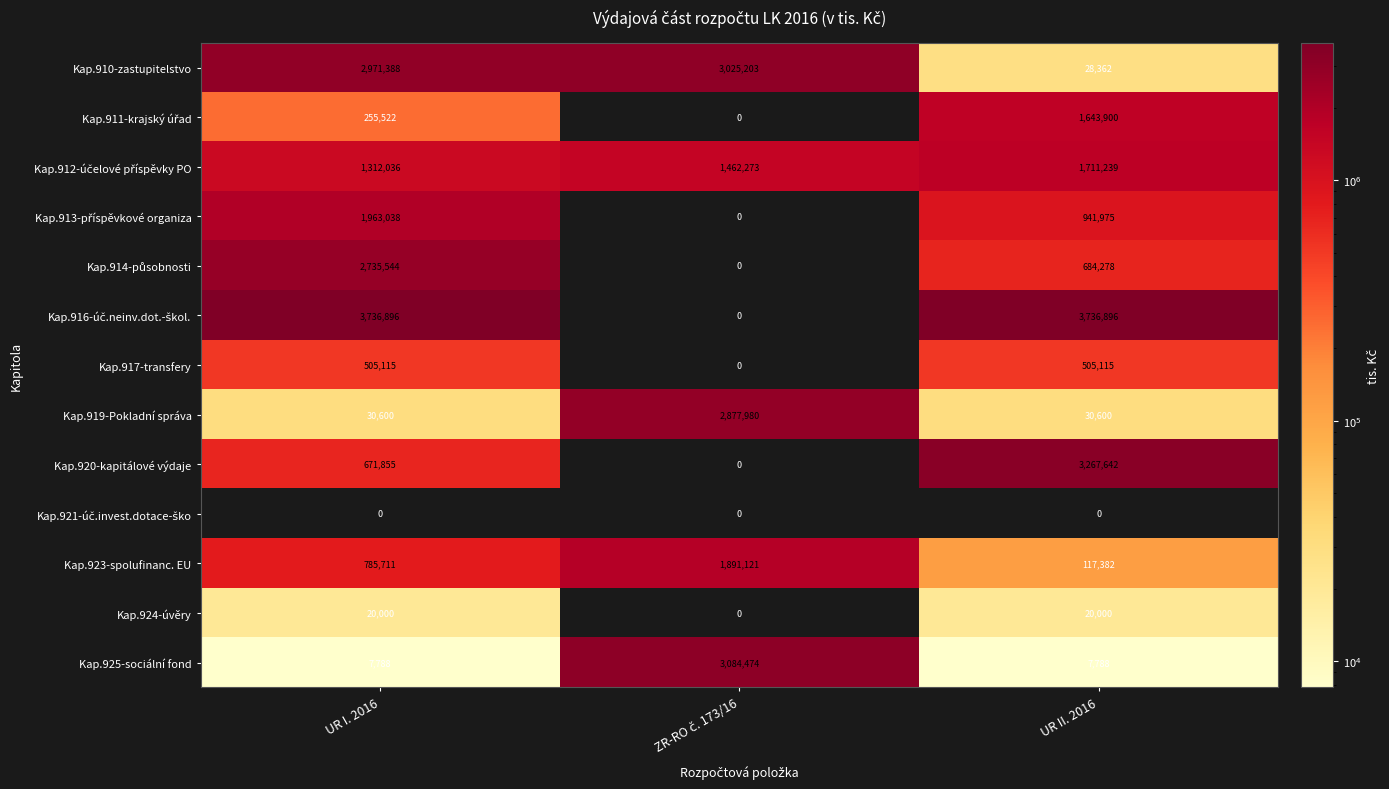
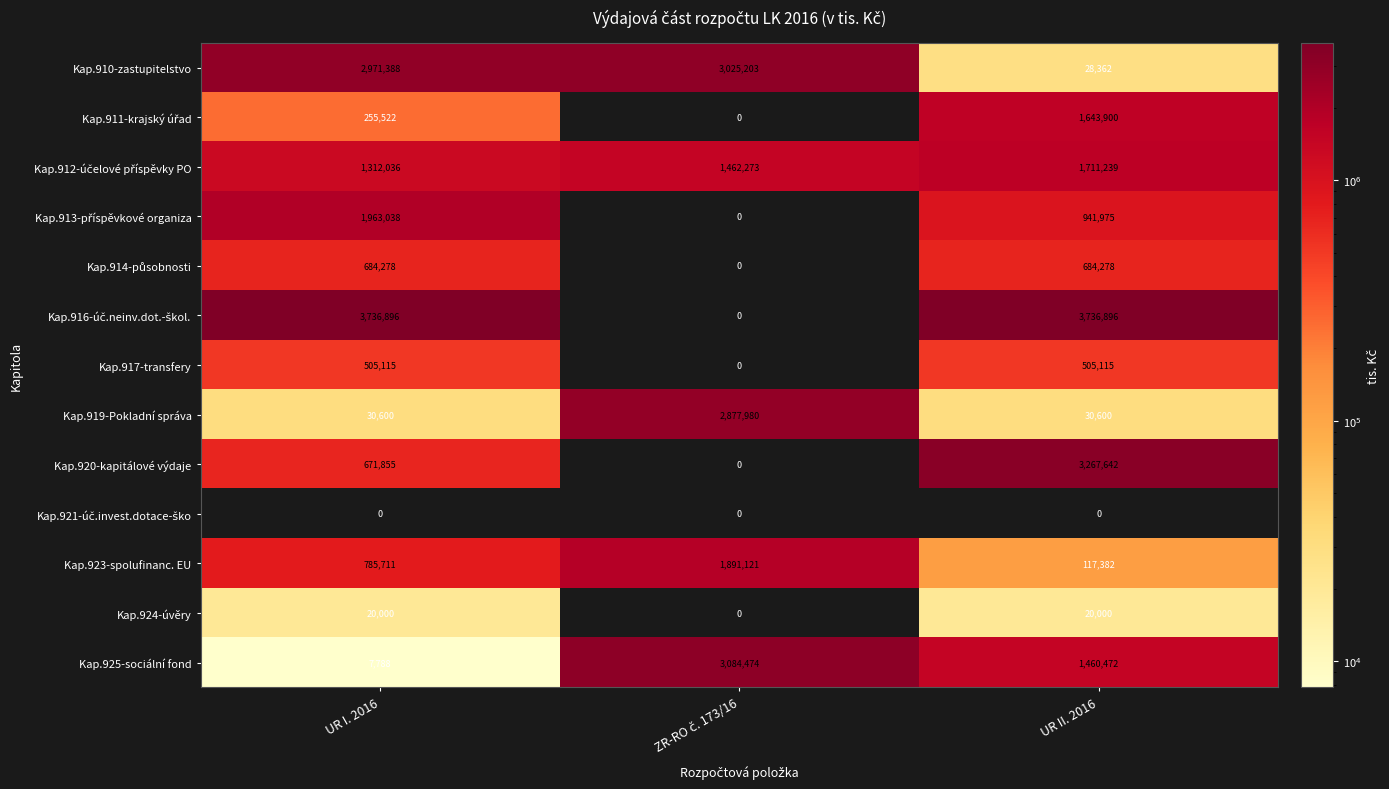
  {
    "Kap.910-zastupitelstvo": {
      "UR I. 2016": "2,971,388",
      "ZR-RO č. 173/16": "3,025,203",
      "UR II. 2016": "28,362"
    },
    "Kap.911-krajský úřad": {
      "UR I. 2016": "255,522",
      "ZR-RO č. 173/16": "0",
      "UR II. 2016": "1,643,900"
    },
    "Kap.912-účelové příspěvky PO": {
      "UR I. 2016": "1,312,036",
      "ZR-RO č. 173/16": "1,462,273",
      "UR II. 2016": "1,711,239"
    },
    "Kap.913-příspěvkové organiza": {
      "UR I. 2016": "1,963,038",
      "ZR-RO č. 173/16": "0",
      "UR II. 2016": "941,975"
    },
    "Kap.914-působnosti": {
-     "UR I. 2016": "2,735,544",
+     "UR I. 2016": "684,278",
      "ZR-RO č. 173/16": "0",
      "UR II. 2016": "684,278"
    },
    "Kap.916-úč.neinv.dot.-škol.": {
      "UR I. 2016": "3,736,896",
      "ZR-RO č. 173/16": "0",
      "UR II. 2016": "3,736,896"
    },
    "Kap.917-transfery": {
      "UR I. 2016": "505,115",
      "ZR-RO č. 173/16": "0",
      "UR II. 2016": "505,115"
    },
    "Kap.919-Pokladní správa": {
      "UR I. 2016": "30,600",
      "ZR-RO č. 173/16": "2,877,980",
      "UR II. 2016": "30,600"
    },
    "Kap.920-kapitálové výdaje": {
      "UR I. 2016": "671,855",
      "ZR-RO č. 173/16": "0",
      "UR II. 2016": "3,267,642"
    },
    "Kap.921-úč.invest.dotace-ško": {
      "UR I. 2016": "0",
      "ZR-RO č. 173/16": "0",
      "UR II. 2016": "0"
    },
    "Kap.923-spolufinanc. EU": {
      "UR I. 2016": "785,711",
      "ZR-RO č. 173/16": "1,891,121",
      "UR II. 2016": "117,382"
    },
    "Kap.924-úvěry": {
      "UR I. 2016": "20,000",
      "ZR-RO č. 173/16": "0",
      "UR II. 2016": "20,000"
    },
    "Kap.925-sociální fond": {
      "UR I. 2016": "7,788",
      "ZR-RO č. 173/16": "3,084,474",
-     "UR II. 2016": "7,788"
+     "UR II. 2016": "1,460,472"
    }
  }
